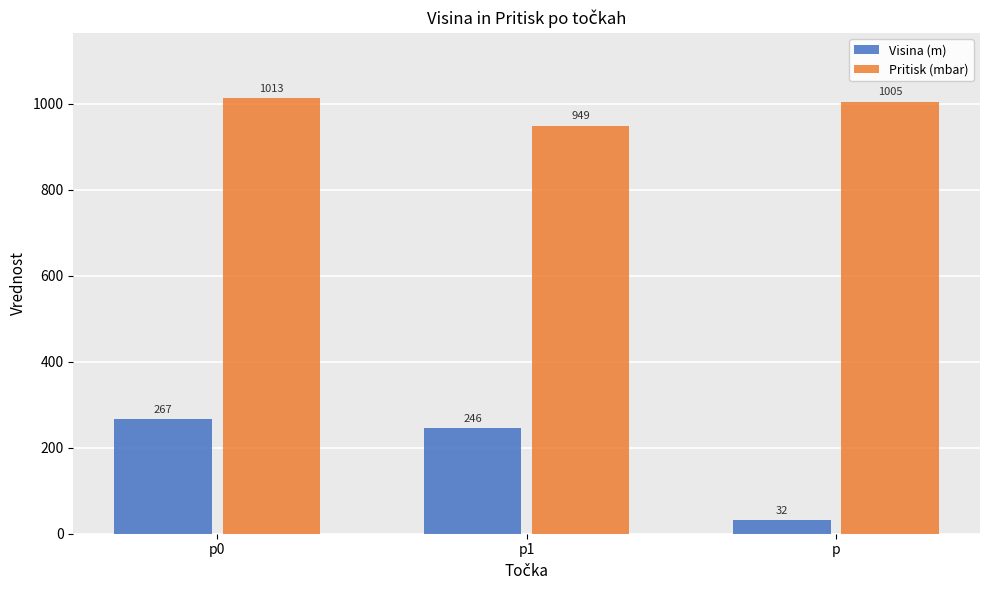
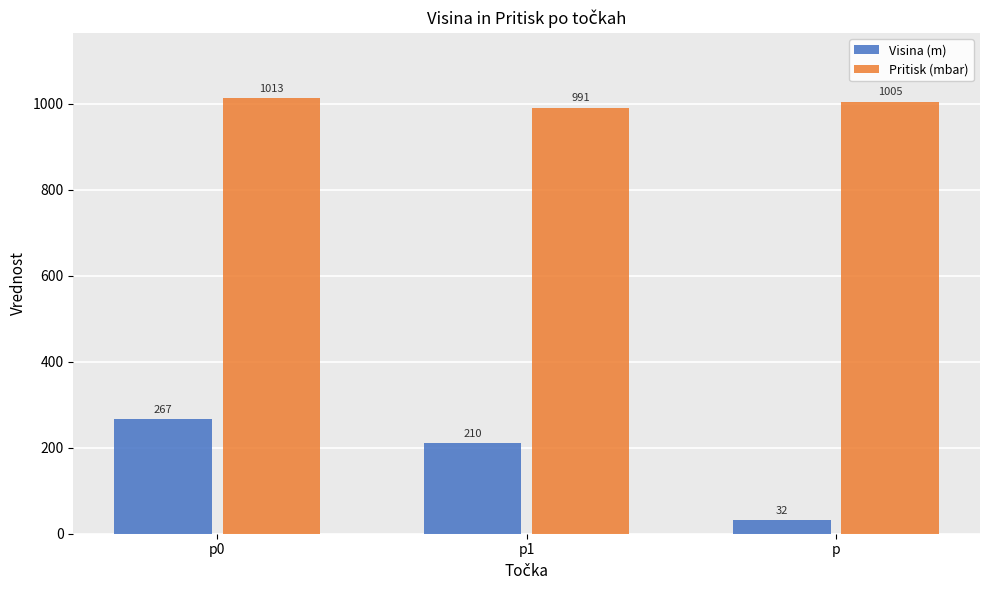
  {
    "Visina (m)": {
      "p0": 267,
-     "p1": 246,
+     "p1": 210,
      "p": 32
    },
    "Pritisk (mbar)": {
      "p0": 1013,
-     "p1": 949,
+     "p1": 991,
      "p": 1005
    }
  }
